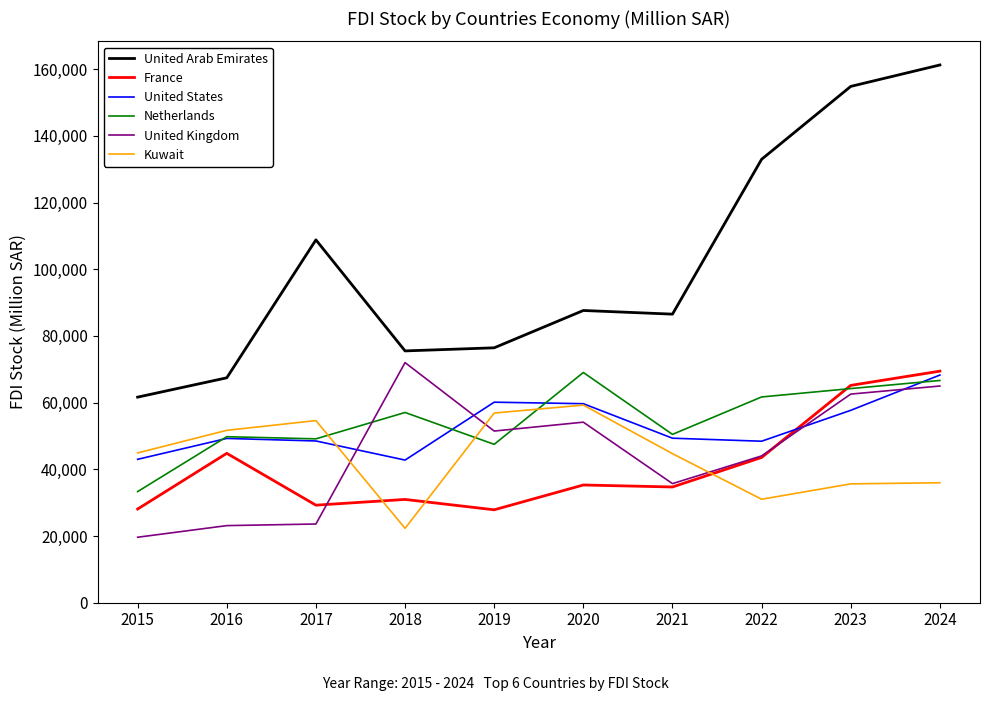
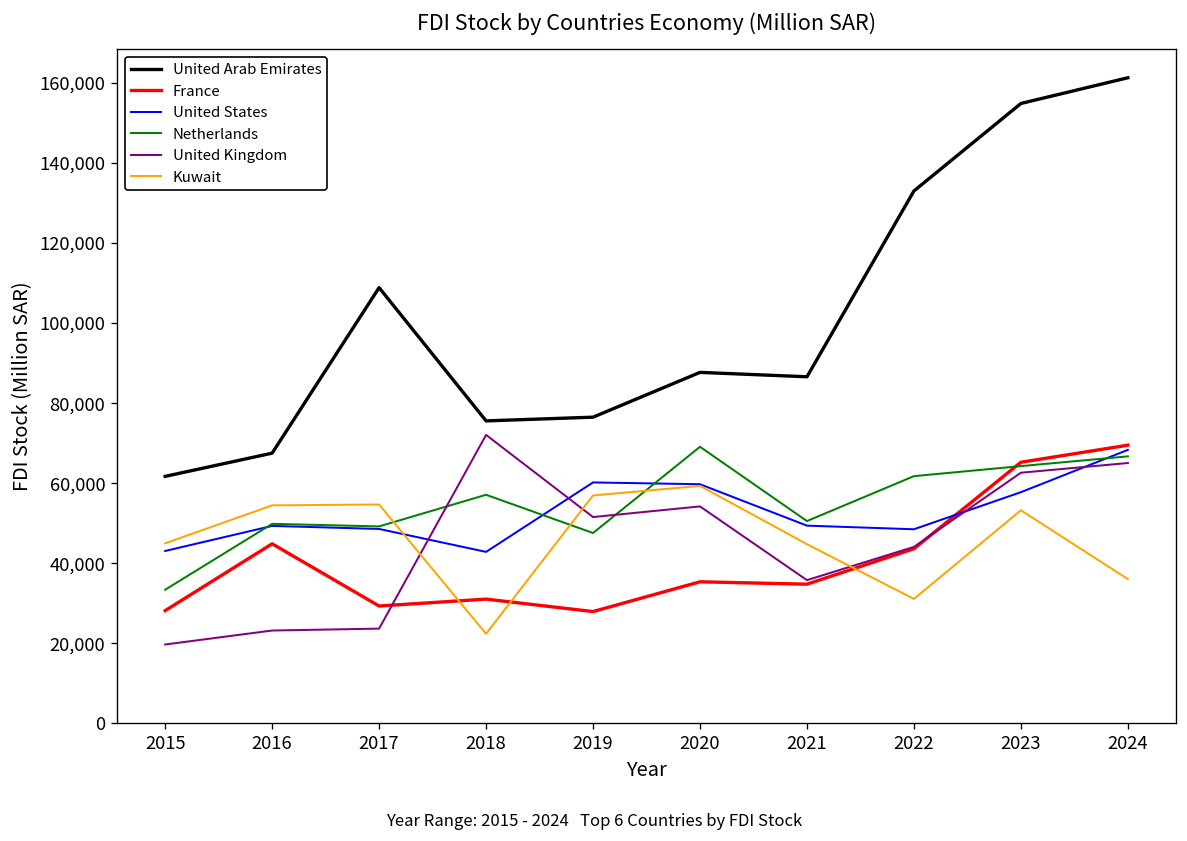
  {
    "United Arab Emirates": {
      "2015": "62,000",
      "2016": "67,000",
      "2017": "109,000",
      "2018": "76,000",
      "2019": "76,000",
      "2020": "88,000",
      "2021": "87,000",
      "2022": "133,000",
      "2023": "155,000",
      "2024": "161,000"
    },
    "France": {
      "2015": "28,000",
      "2016": "45,000",
      "2017": "29,000",
      "2018": "31,000",
      "2019": "28,000",
      "2020": "35,000",
      "2021": "35,000",
      "2023": "65,000",
      "2024": "69,000"
    },
    "United States": {
      "2015": "43,000",
      "2018": "43,000",
      "2019": "60,000",
      "2021": "49,000",
      "2022": "48,000",
      "2023": "58,000",
      "2024": "68,000"
    },
    "Netherlands": {
      "2015": "33,000",
      "2018": "57,000",
      "2019": "47,000",
      "2020": "69,000",
      "2021": "50,000",
      "2022": "62,000",
      "2023": "64,000",
      "2024": "67,000"
    },
    "United Kingdom": {
      "2015": "20,000",
      "2016": "23,000",
      "2017": "24,000",
      "2018": "72,000",
      "2019": "51,000",
      "2020": "54,000",
      "2021": "36,000",
      "2023": "63,000",
      "2024": "65,000"
    },
    "Kuwait": {
      "2015": "45,000",
-     "2016": "52,000",
+     "2016": "54,000",
      "2017": "55,000",
      "2018": "22,000",
      "2019": "57,000",
      "2021": "45,000",
      "2022": "31,000",
-     "2023": "36,000",
+     "2023": "53,000",
      "2024": "36,000"
    }
  }
